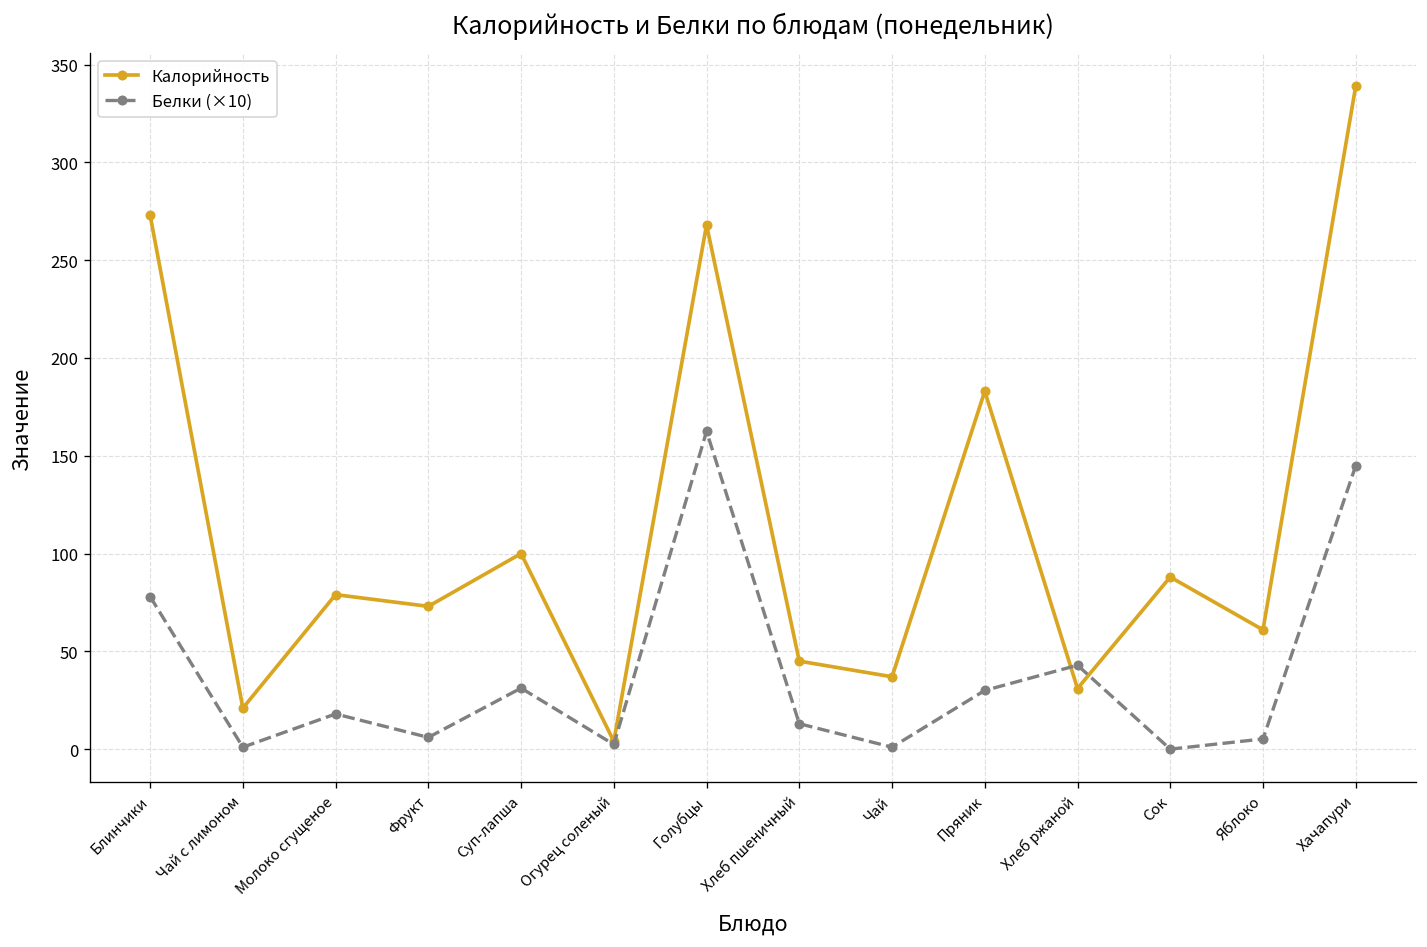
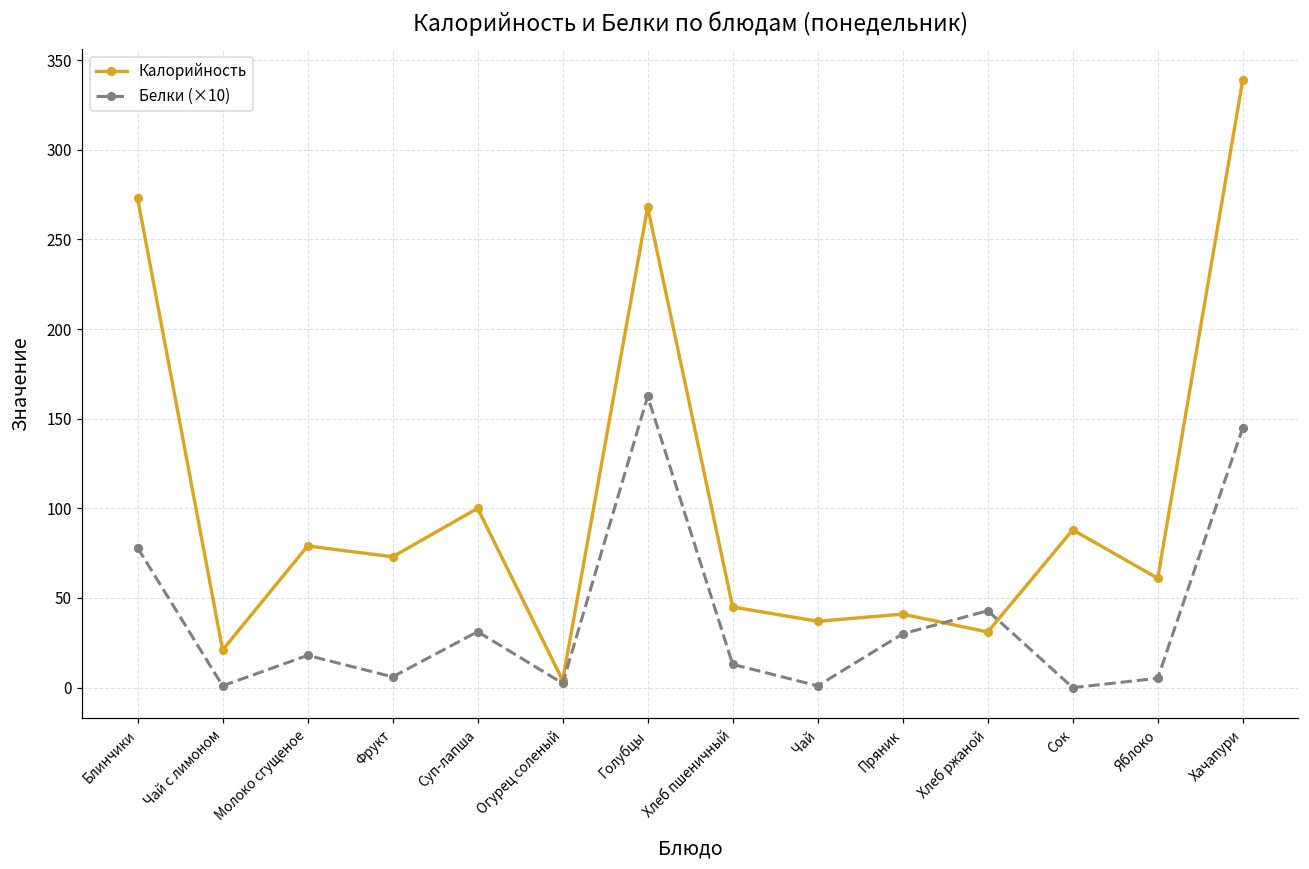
  {
    "Калорийность": {
      "Блинчики": 273,
      "Чай с лимоном": 21,
      "Молоко сгущеное": 79,
      "Фрукт": 73,
      "Суп-лапша": 100,
      "Огурец соленый": 4,
      "Голубцы": 268,
      "Хлеб пшеничный": 45,
      "Чай": 37,
-     "Пряник": 183,
+     "Пряник": 41,
      "Хлеб ржаной": 31,
      "Сок": 88,
      "Яблоко": 61,
      "Хачапури": 339
    },
    "Белки (×10)": {
      "Блинчики": 78,
      "Чай с лимоном": 1,
      "Молоко сгущеное": 18,
      "Фрукт": 6,
      "Суп-лапша": 31,
      "Огурец соленый": 2,
      "Голубцы": 163,
      "Хлеб пшеничный": 13,
      "Чай": 1,
      "Пряник": 30,
      "Хлеб ржаной": 43,
      "Сок": 0,
      "Яблоко": 5,
      "Хачапури": 145
    }
  }
